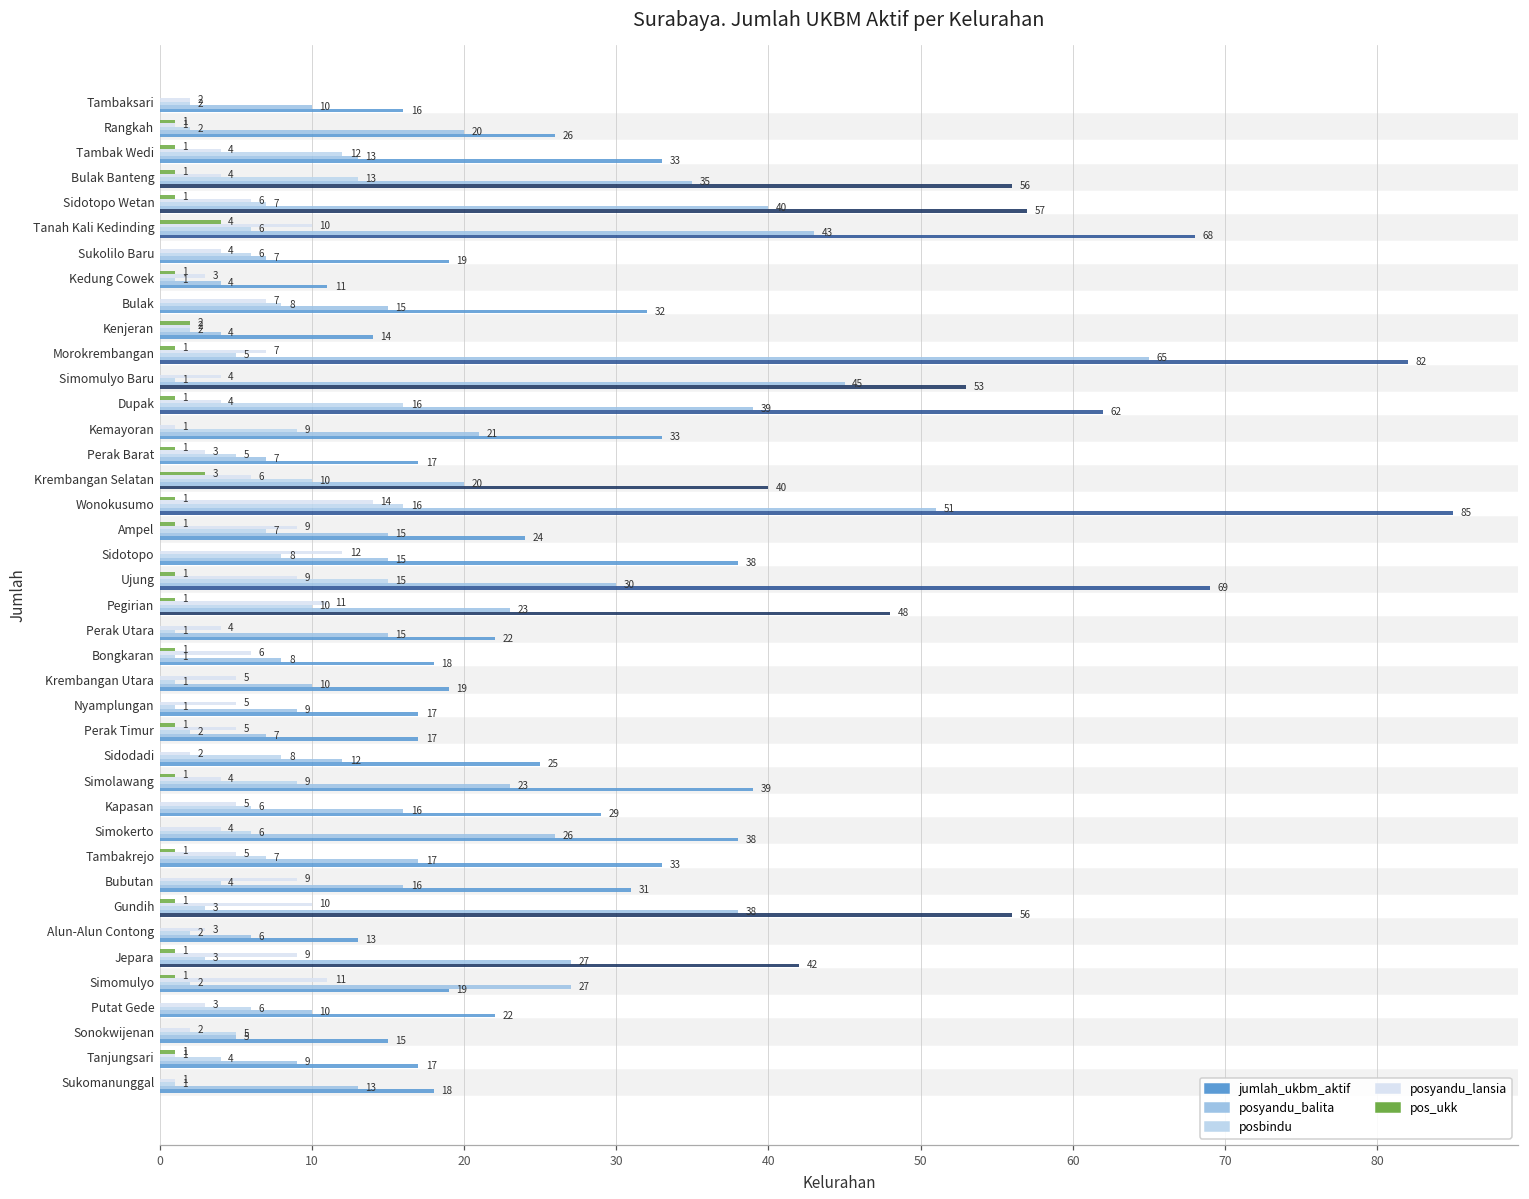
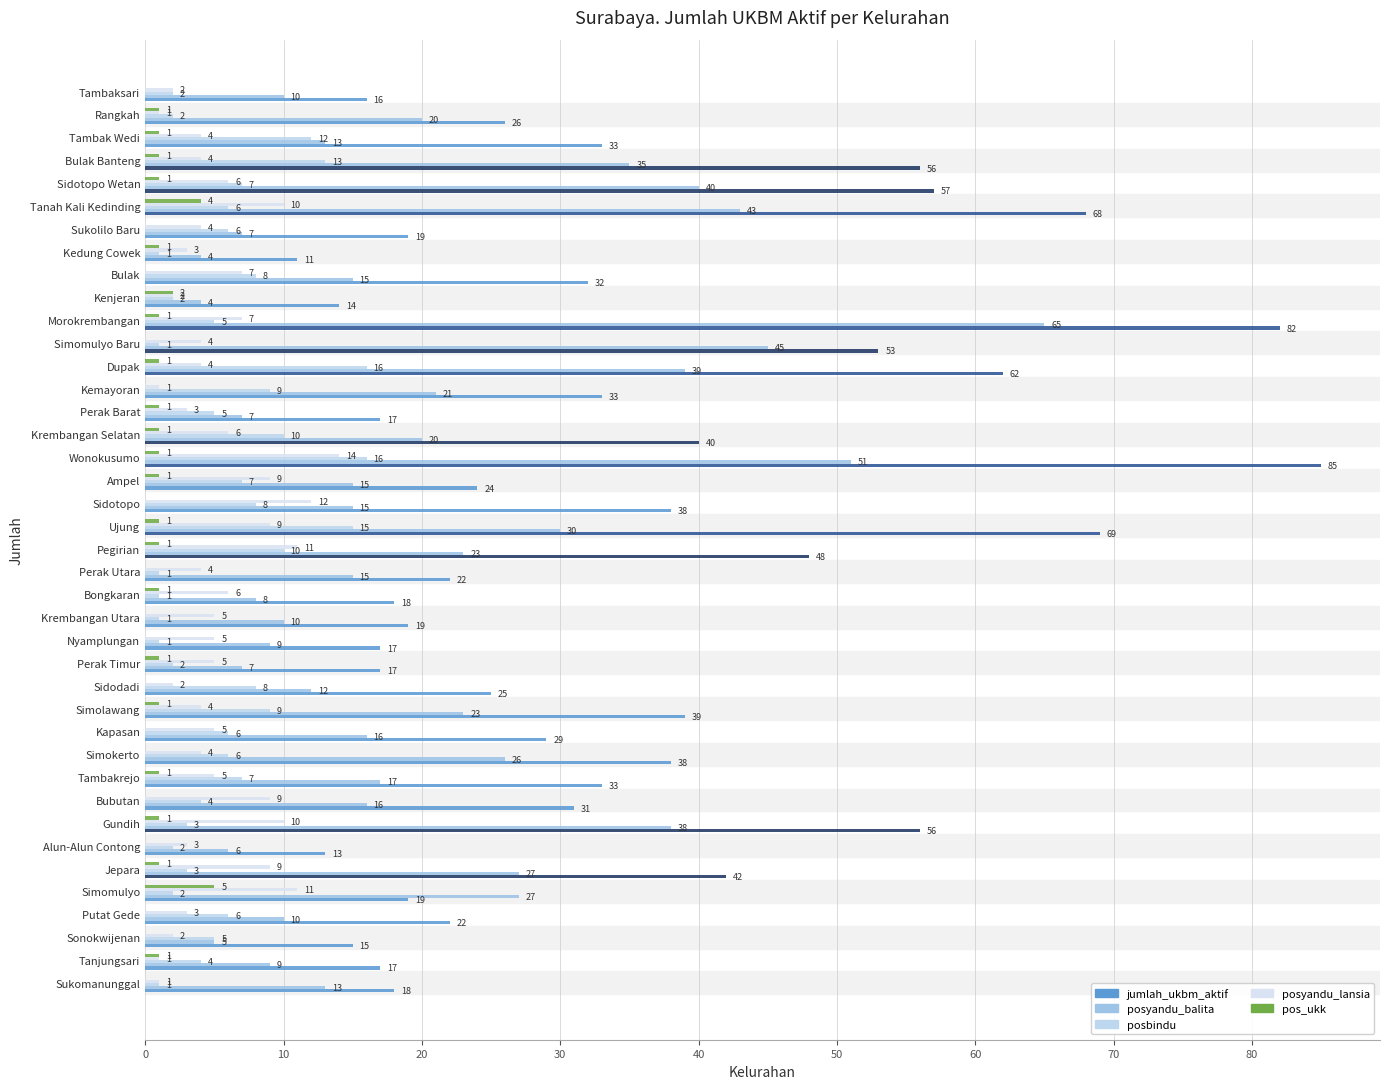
  {
    "jumlah_ukbm_aktif": {
      "Tambaksari": 16,
      "Rangkah": 26,
      "Tambak Wedi": 33,
      "Bulak Banteng": 56,
      "Sidotopo Wetan": 57,
      "Tanah Kali Kedinding": 68,
      "Sukolilo Baru": 19,
      "Kedung Cowek": 11,
      "Bulak": 32,
      "Kenjeran": 14,
      "Morokrembangan": 82,
      "Simomulyo Baru": 53,
      "Dupak": 62,
      "Kemayoran": 33,
      "Perak Barat": 17,
      "Krembangan Selatan": 40,
      "Wonokusumo": 85,
      "Ampel": 24,
      "Sidotopo": 38,
      "Ujung": 69,
      "Pegirian": 48,
      "Perak Utara": 22,
      "Bongkaran": 18,
      "Krembangan Utara": 19,
      "Nyamplungan": 17,
      "Perak Timur": 17,
      "Sidodadi": 25,
      "Simolawang": 39,
      "Kapasan": 29,
      "Simokerto": 38,
      "Tambakrejo": 33,
      "Bubutan": 31,
      "Gundih": 56,
      "Alun-Alun Contong": 13,
      "Jepara": 42,
      "Simomulyo": 19,
      "Putat Gede": 22,
      "Sonokwijenan": 15,
      "Tanjungsari": 17,
      "Sukomanunggal": 18
    },
    "pos_ukk": {
      "Tambak Wedi": 1,
      "Bulak Banteng": 1,
      "Sidotopo Wetan": 1,
      "Tanah Kali Kedinding": 4,
      "Morokrembangan": 1,
      "Dupak": 1,
      "Perak Barat": 1,
-     "Krembangan Selatan": 3,
+     "Krembangan Selatan": 1,
      "Wonokusumo": 1,
      "Ampel": 1,
      "Ujung": 1,
      "Pegirian": 1,
      "Perak Timur": 1,
      "Simolawang": 1,
      "Tambakrejo": 1,
      "Gundih": 1,
      "Jepara": 1,
-     "Simomulyo": 1
+     "Simomulyo": 5
    }
  }
